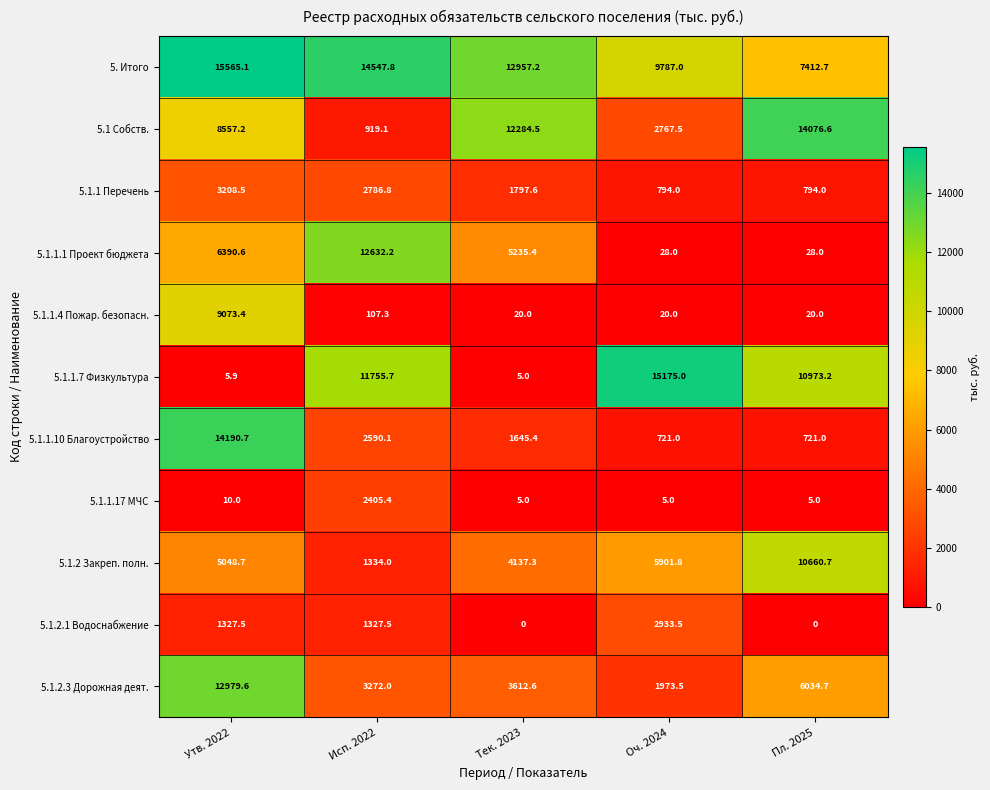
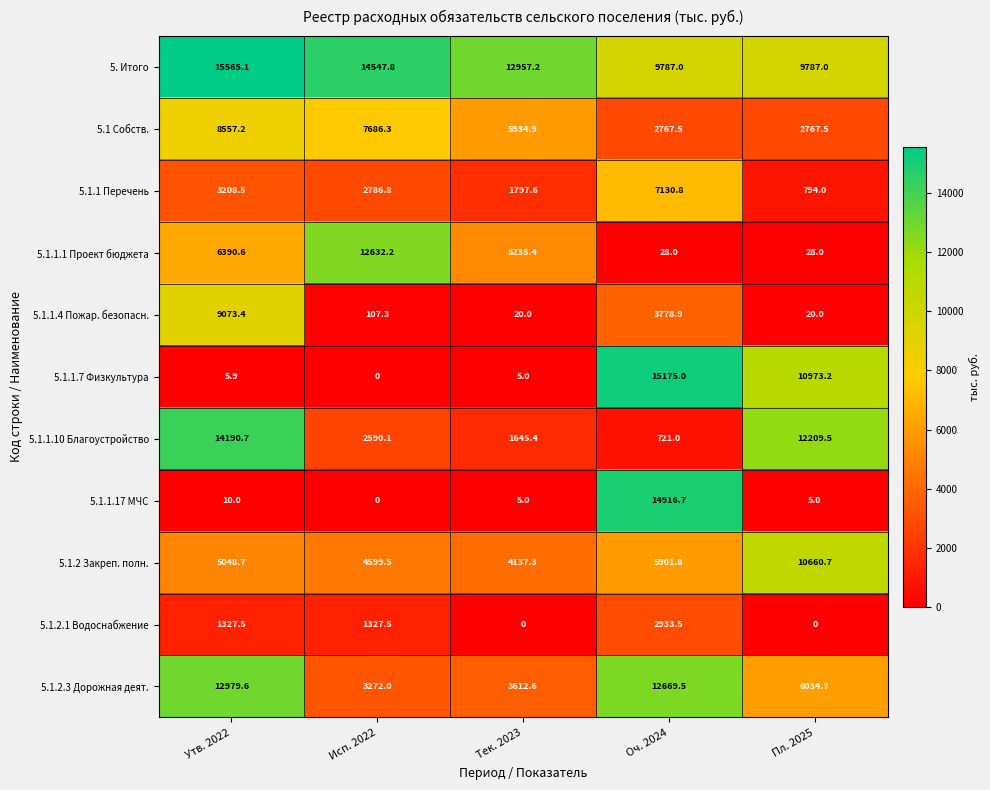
  {
    "5. Итого": {
      "Утв. 2022": 15565.1,
      "Исп. 2022": 14547.8,
      "Тек. 2023": 12957.2,
      "Оч. 2024": 9787.0,
-     "Пл. 2025": 7412.7
+     "Пл. 2025": 9787.0
    },
    "5.1 Собств.": {
      "Утв. 2022": 8557.2,
-     "Исп. 2022": 919.1,
-     "Тек. 2023": 12284.5,
+     "Исп. 2022": 7686.3,
+     "Тек. 2023": 5934.9,
      "Оч. 2024": 2767.5,
-     "Пл. 2025": 14076.6
+     "Пл. 2025": 2767.5
    },
    "5.1.1 Перечень": {
      "Утв. 2022": 3208.5,
      "Исп. 2022": 2786.8,
      "Тек. 2023": 1797.6,
-     "Оч. 2024": 794.0,
+     "Оч. 2024": 7130.8,
      "Пл. 2025": 794.0
    },
    "5.1.1.1 Проект бюджета": {
      "Утв. 2022": 6390.6,
      "Исп. 2022": 12632.2,
      "Тек. 2023": 5235.4,
      "Оч. 2024": 28.0,
      "Пл. 2025": 28.0
    },
    "5.1.1.4 Пожар. безопасн.": {
      "Утв. 2022": 9073.4,
      "Исп. 2022": 107.3,
      "Тек. 2023": 20.0,
-     "Оч. 2024": 20.0,
+     "Оч. 2024": 3778.9,
      "Пл. 2025": 20.0
    },
    "5.1.1.7 Физкультура": {
      "Утв. 2022": 5.9,
-     "Исп. 2022": 11755.7,
+     "Исп. 2022": 0,
      "Тек. 2023": 5.0,
      "Оч. 2024": 15175.0,
      "Пл. 2025": 10973.2
    },
    "5.1.1.10 Благоустройство": {
      "Утв. 2022": 14190.7,
      "Исп. 2022": 2590.1,
      "Тек. 2023": 1645.4,
      "Оч. 2024": 721.0,
-     "Пл. 2025": 721.0
+     "Пл. 2025": 12209.5
    },
    "5.1.1.17 МЧС": {
      "Утв. 2022": 10.0,
-     "Исп. 2022": 2405.4,
+     "Исп. 2022": 0,
      "Тек. 2023": 5.0,
-     "Оч. 2024": 5.0,
+     "Оч. 2024": 14916.7,
      "Пл. 2025": 5.0
    },
    "5.1.2 Закреп. полн.": {
      "Утв. 2022": 5048.7,
-     "Исп. 2022": 1334.0,
+     "Исп. 2022": 4599.5,
      "Тек. 2023": 4137.3,
      "Оч. 2024": 5901.8,
      "Пл. 2025": 10660.7
    },
    "5.1.2.1 Водоснабжение": {
      "Утв. 2022": 1327.5,
      "Исп. 2022": 1327.5,
      "Тек. 2023": 0,
      "Оч. 2024": 2933.5,
      "Пл. 2025": 0
    },
    "5.1.2.3 Дорожная деят.": {
      "Утв. 2022": 12979.6,
      "Исп. 2022": 3272.0,
      "Тек. 2023": 3612.6,
-     "Оч. 2024": 1973.5,
+     "Оч. 2024": 12669.5,
      "Пл. 2025": 6034.7
    }
  }
